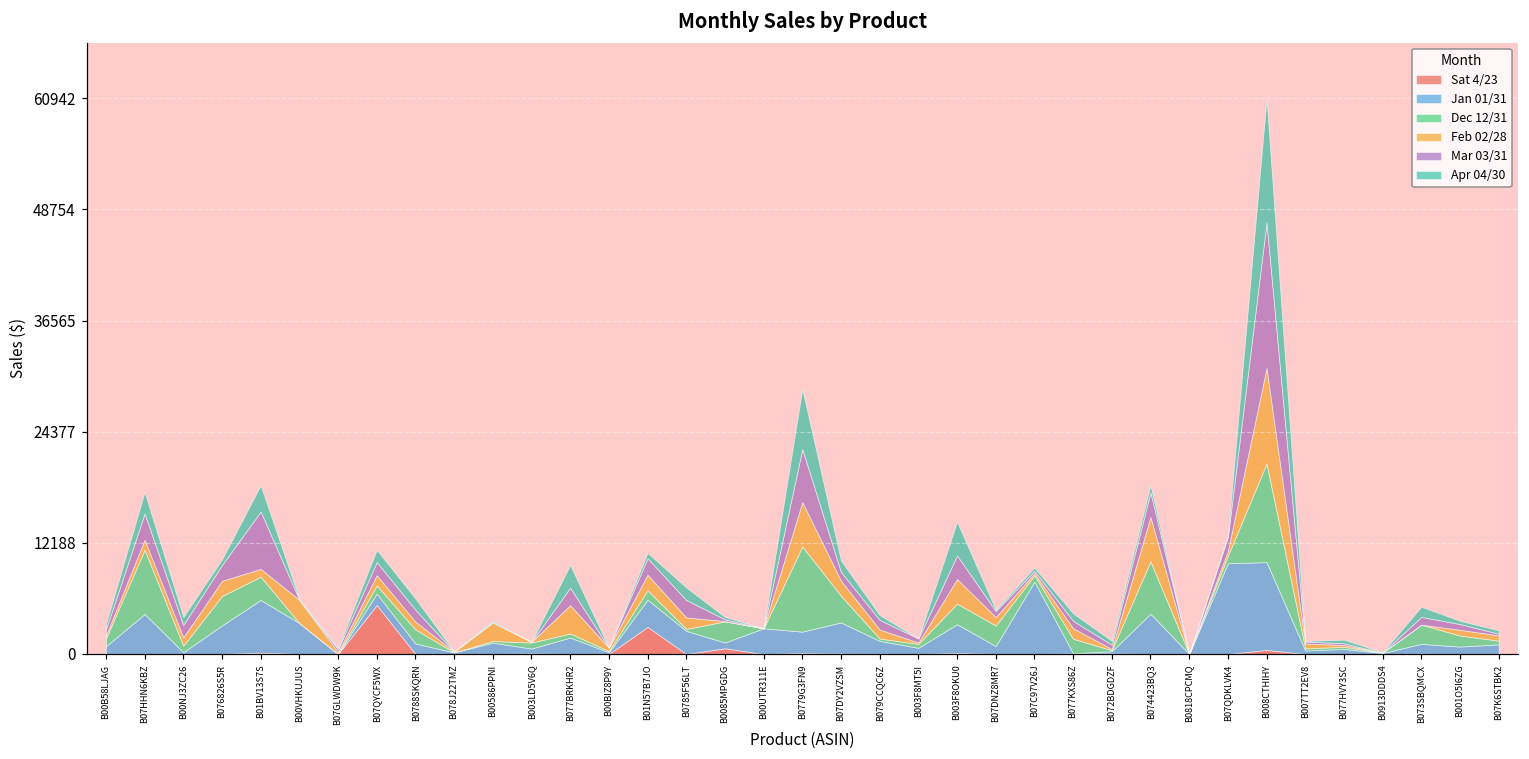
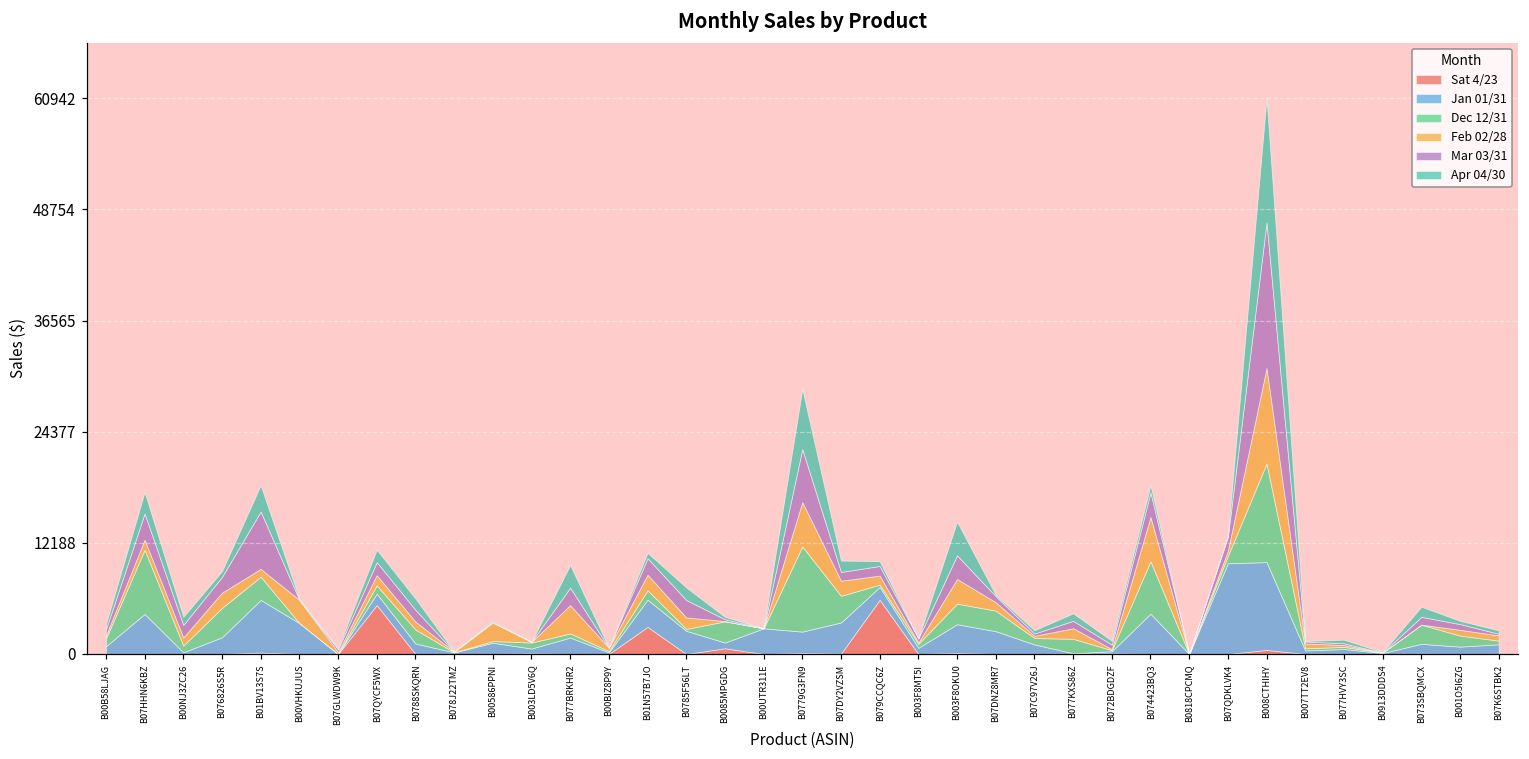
  {
    "Sat 4/23": {
      "B00B58LJAG": 0,
      "B07HHN6KBZ": 0,
      "B076826S5R": 0,
      "B00VHKUJUS": 0,
      "B07QYCF5WX": 5000,
      "B0788SKQRN": 0,
      "B00586PPNI": 0,
      "B077BRKHR2": 0,
      "B01N57B7JO": 3000,
      "B0785F56LT": 0,
      "B0085MPGDG": 1000,
      "B00UTR311E": 0,
-     "B079CCQC6Z": 0,
+     "B079CCQC6Z": 6000,
      "B003F8MT5I": 0,
      "B07DNZ8MR7": 0,
      "B07C97V26J": 0,
      "B074423BQ3": 0,
      "B07QDKLVK4": 0,
      "B008CTHIHY": 0,
      "B007TT2EV8": 0,
      "B077HVY3SC": 0,
      "B001O5I6ZG": 0,
      "B07K6STBK2": 0
    },
    "Jan 01/31": {
      "B00B58LJAG": 1000,
      "B07HHN6KBZ": 4000,
-     "B076826S5R": 3000,
+     "B076826S5R": 2000,
      "B01BV13S7S": 6000,
      "B07QYCF5WX": 1000,
      "B0788SKQRN": 1000,
      "B003LD5V6Q": 1000,
      "B077BRKHR2": 2000,
      "B01N57B7JO": 3000,
      "B0085MPGDG": 1000,
      "B0779G3FN9": 2000,
      "B07DY2VZSM": 3000,
      "B003F8MT5I": 1000,
      "B003F8OKU0": 3000,
-     "B07DNZ8MR7": 1000,
-     "B07C97V26J": 8000,
+     "B07DNZ8MR7": 2000,
+     "B07C97V26J": 1000,
      "B074423BQ3": 4000,
      "B07QDKLVK4": 10000,
      "B008CTHIHY": 10000,
      "B073SBQMCX": 1000,
      "B001O5I6ZG": 1000,
      "B07K6STBK2": 1000
    },
    "Feb 02/28": {
      "B00B58LJAG": 0,
      "B07HHN6KBZ": 1000,
      "B00NJ3ZC26": 1000,
      "B076826S5R": 2000,
      "B01BV13S7S": 1000,
      "B07QYCF5WX": 1000,
      "B0788SKQRN": 1000,
      "B077BRKHR2": 3000,
      "B01N57B7JO": 2000,
      "B0785F56LT": 1000,
      "B0779G3FN9": 5000,
      "B07DY2VZSM": 2000,
      "B079CCQC6Z": 1000,
      "B003F8OKU0": 3000,
      "B07DNZ8MR7": 1000,
      "B077KXS86Z": 1000,
      "B074423BQ3": 5000,
      "B07QDKLVK4": 1000,
      "B008CTHIHY": 10000,
      "B001O5I6ZG": 1000
    },
    "Mar 03/31": {
      "B00B58LJAG": 1000,
      "B07HHN6KBZ": 3000,
      "B00NJ3ZC26": 1000,
      "B076826S5R": 2000,
      "B01BV13S7S": 6000,
      "B07QYCF5WX": 1000,
      "B0788SKQRN": 1000,
      "B077BRKHR2": 2000,
      "B01N57B7JO": 2000,
      "B0785F56LT": 2000,
      "B0779G3FN9": 6000,
      "B07DY2VZSM": 1000,
      "B079CCQC6Z": 1000,
      "B003F8OKU0": 3000,
      "B077KXS86Z": 1000,
      "B072BDGDZF": 0,
      "B074423BQ3": 3000,
      "B008CTHIHY": 16000,
      "B073SBQMCX": 1000,
      "B001O5I6ZG": 1000
    }
  }
